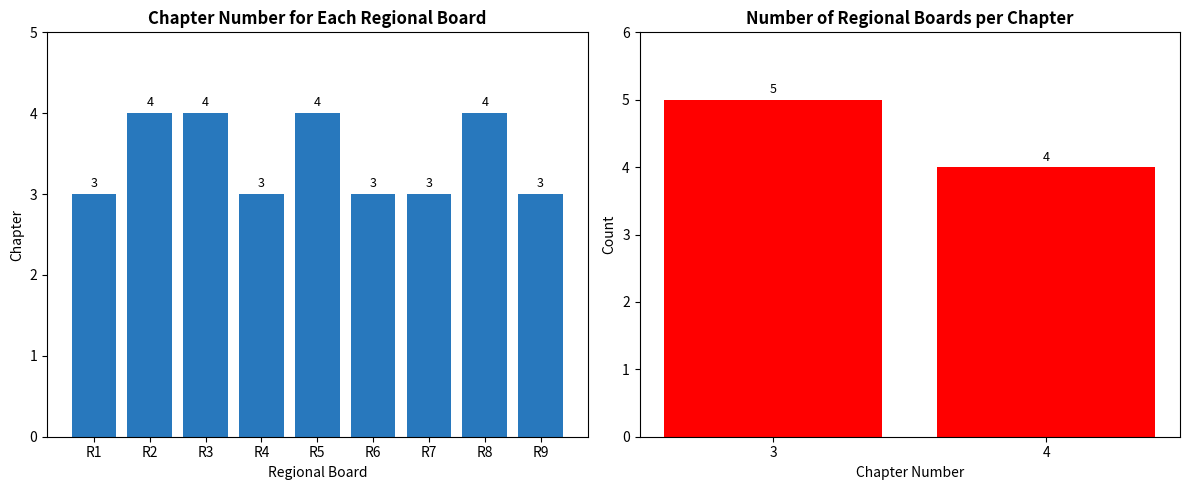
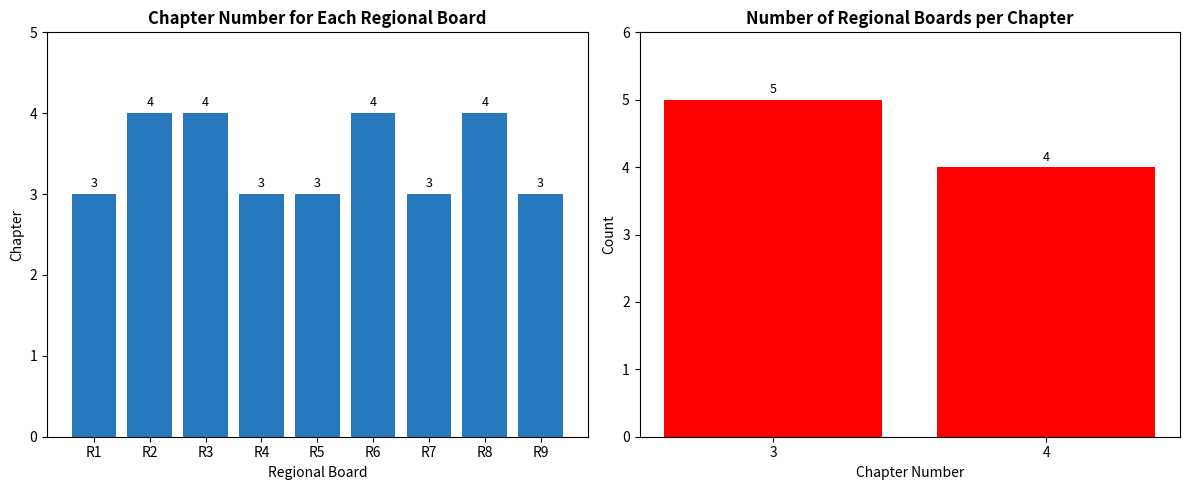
  {
    "Chapter Number for Each Regional Board": {
      "R1": 3,
      "R2": 4,
      "R3": 4,
      "R4": 3,
-     "R5": 4,
-     "R6": 3,
+     "R5": 3,
+     "R6": 4,
      "R7": 3,
      "R8": 4,
      "R9": 3
    },
    "Number of Regional Boards per Chapter": {
      "3": 5,
      "4": 4
    }
  }
